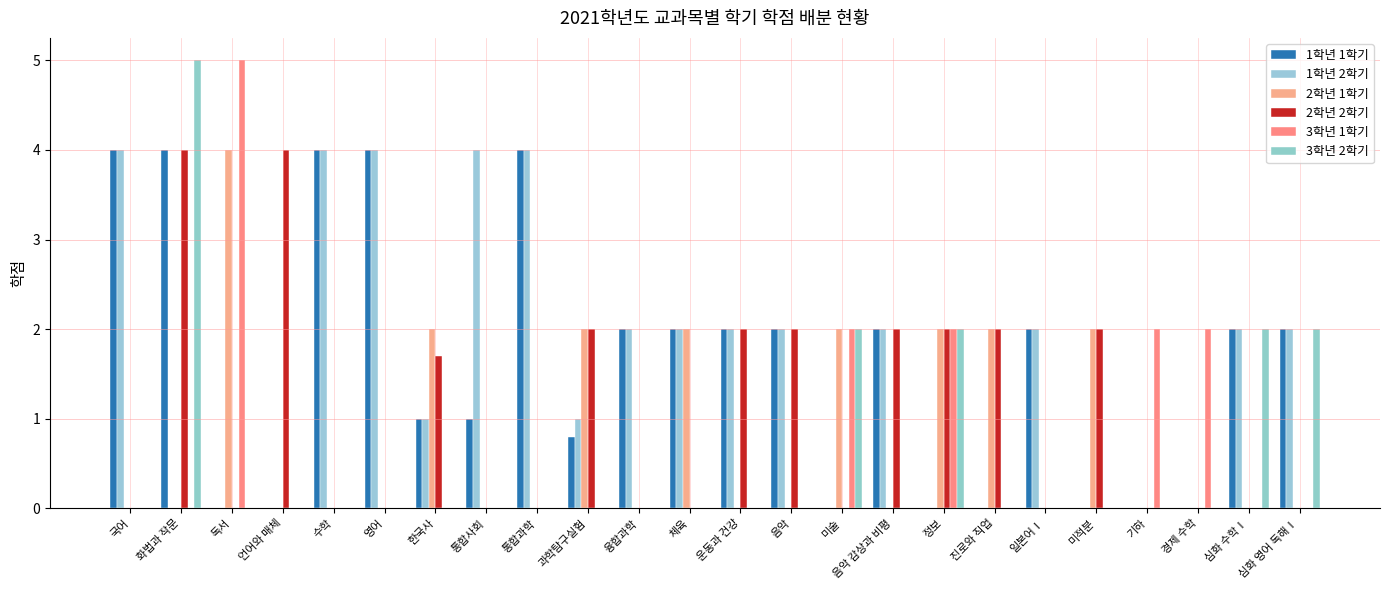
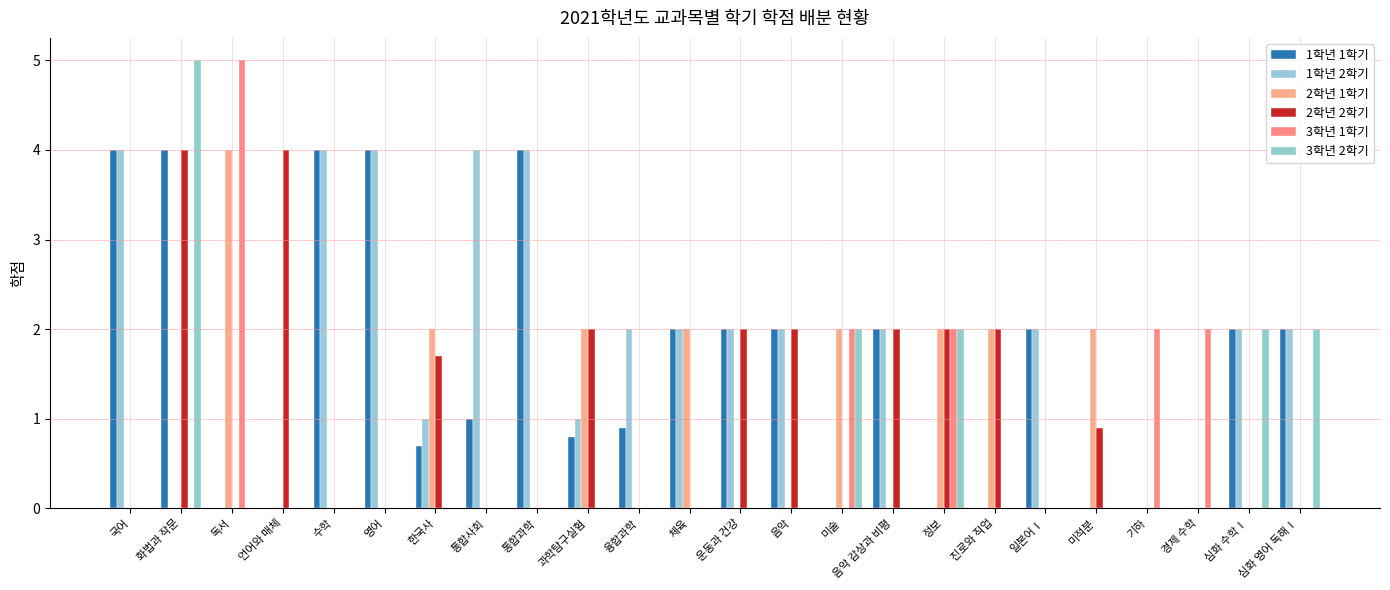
  {
    "1학년 1학기": {
      "국어": 4.0,
      "화법과 작문": 4.0,
      "독서": 0.0,
      "언어와 매체": 0.0,
      "수학": 4.0,
      "영어": 4.0,
-     "한국사": 1.0,
+     "한국사": 0.7,
      "통합사회": 1.0,
      "통합과학": 4.0,
      "과학탐구실험": 0.8,
-     "융합과학": 2.0,
+     "융합과학": 0.9,
      "체육": 2.0,
      "운동과 건강": 2.0,
      "음악": 2.0,
      "미술": 0.0,
      "음악 감상과 비평": 2.0,
      "정보": 0.0,
      "진로와 직업": 0.0,
      "일본어Ⅰ": 2.0,
      "미적분": 0.0,
      "기하": 0.0,
      "경제 수학": 0.0,
      "심화 수학Ⅰ": 2.0,
      "심화 영어 독해Ⅰ": 2.0
    },
    "2학년 2학기": {
      "국어": 0.0,
      "화법과 작문": 4.0,
      "독서": 0.0,
      "언어와 매체": 4.0,
      "수학": 0.0,
      "영어": 0.0,
      "한국사": 1.7,
      "통합사회": 0.0,
      "통합과학": 0.0,
      "과학탐구실험": 2.0,
      "융합과학": 0.0,
      "체육": 0.0,
      "운동과 건강": 2.0,
      "음악": 2.0,
      "미술": 0.0,
      "음악 감상과 비평": 2.0,
      "정보": 2.0,
      "진로와 직업": 2.0,
      "일본어Ⅰ": 0.0,
-     "미적분": 2.0,
+     "미적분": 0.9,
      "기하": 0.0,
      "경제 수학": 0.0,
      "심화 수학Ⅰ": 0.0,
      "심화 영어 독해Ⅰ": 0.0
    }
  }
